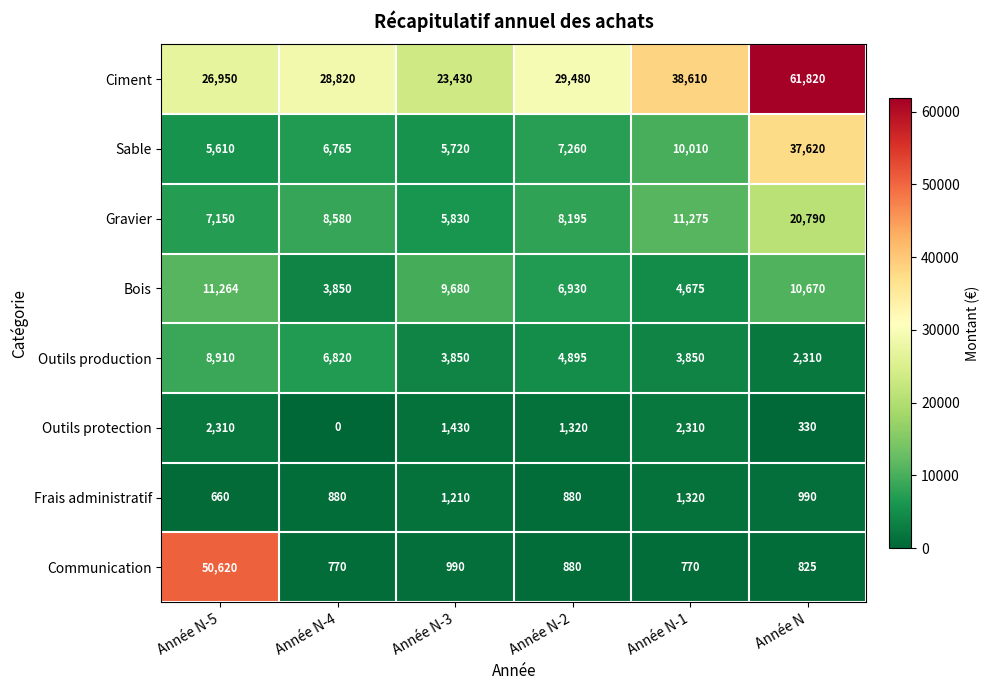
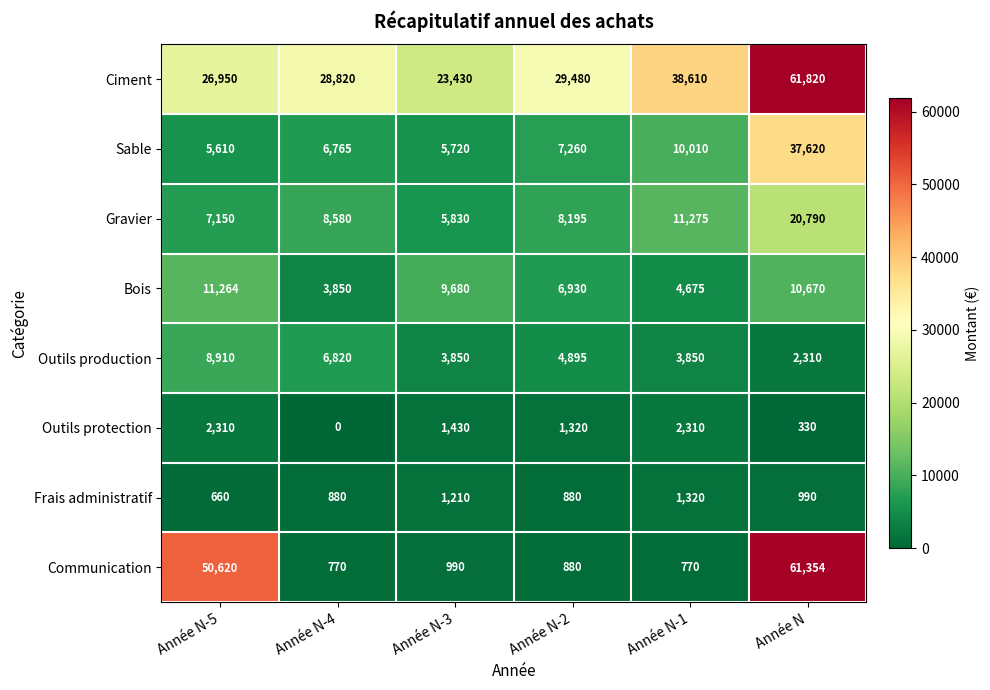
  {
    "Ciment": {
      "Année N-5": "26,950",
      "Année N-4": "28,820",
      "Année N-3": "23,430",
      "Année N-2": "29,480",
      "Année N-1": "38,610",
      "Année N": "61,820"
    },
    "Sable": {
      "Année N-5": "5,610",
      "Année N-4": "6,765",
      "Année N-3": "5,720",
      "Année N-2": "7,260",
      "Année N-1": "10,010",
      "Année N": "37,620"
    },
    "Gravier": {
      "Année N-5": "7,150",
      "Année N-4": "8,580",
      "Année N-3": "5,830",
      "Année N-2": "8,195",
      "Année N-1": "11,275",
      "Année N": "20,790"
    },
    "Bois": {
      "Année N-5": "11,264",
      "Année N-4": "3,850",
      "Année N-3": "9,680",
      "Année N-2": "6,930",
      "Année N-1": "4,675",
      "Année N": "10,670"
    },
    "Outils production": {
      "Année N-5": "8,910",
      "Année N-4": "6,820",
      "Année N-3": "3,850",
      "Année N-2": "4,895",
      "Année N-1": "3,850",
      "Année N": "2,310"
    },
    "Outils protection": {
      "Année N-5": "2,310",
      "Année N-4": "0",
      "Année N-3": "1,430",
      "Année N-2": "1,320",
      "Année N-1": "2,310",
      "Année N": "330"
    },
    "Frais administratif": {
      "Année N-5": "660",
      "Année N-4": "880",
      "Année N-3": "1,210",
      "Année N-2": "880",
      "Année N-1": "1,320",
      "Année N": "990"
    },
    "Communication": {
      "Année N-5": "50,620",
      "Année N-4": "770",
      "Année N-3": "990",
      "Année N-2": "880",
      "Année N-1": "770",
-     "Année N": "825"
+     "Année N": "61,354"
    }
  }
